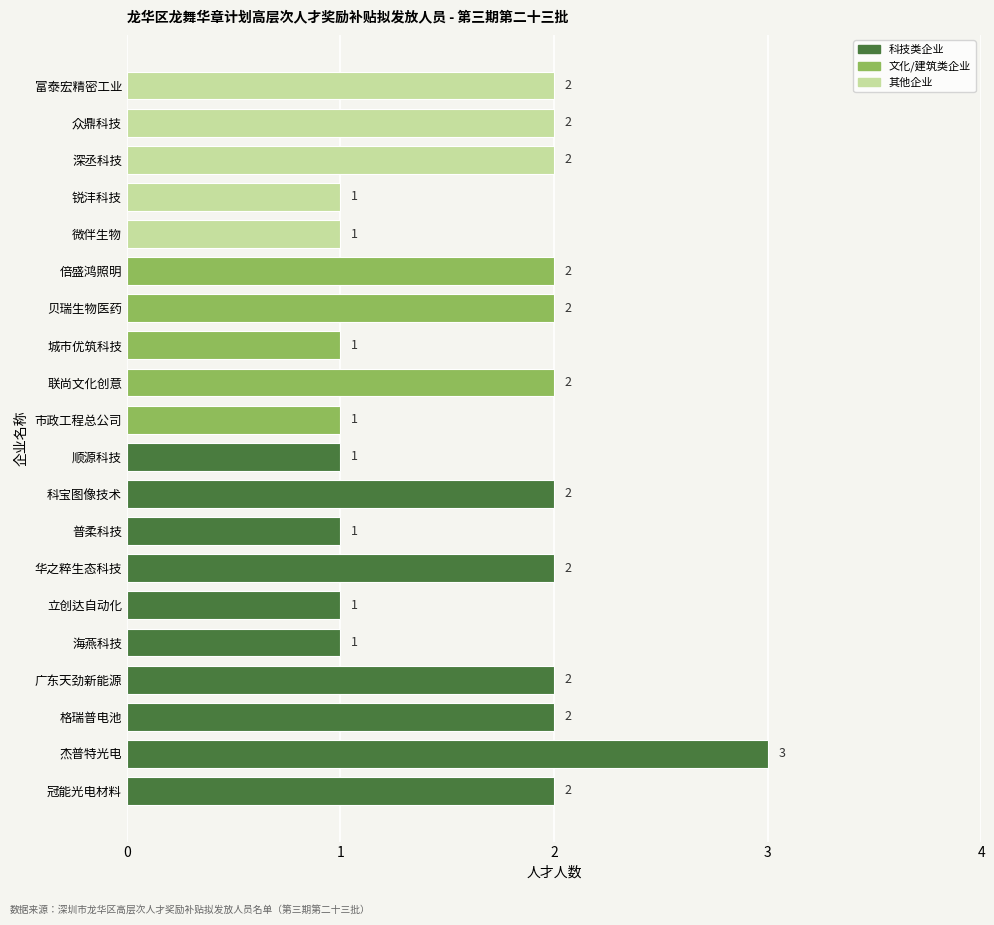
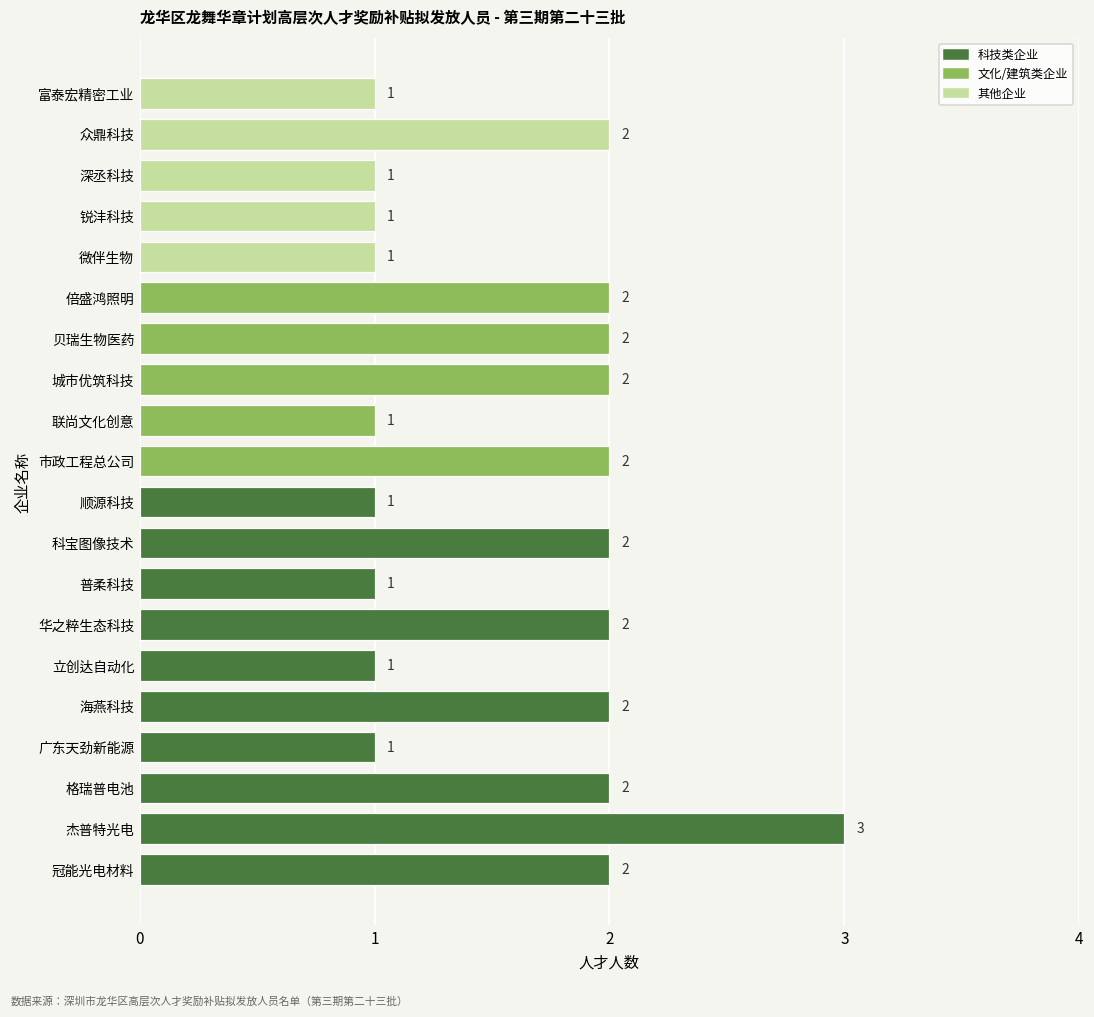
  {
-   "富泰宏精密工业": 2,
+   "富泰宏精密工业": 1,
    "众鼎科技": 2,
-   "深丞科技": 2,
+   "深丞科技": 1,
    "锐沣科技": 1,
    "微伴生物": 1,
    "倍盛鸿照明": 2,
    "贝瑞生物医药": 2,
-   "城市优筑科技": 1,
-   "联尚文化创意": 2,
-   "市政工程总公司": 1,
+   "城市优筑科技": 2,
+   "联尚文化创意": 1,
+   "市政工程总公司": 2,
    "顺源科技": 1,
    "科宝图像技术": 2,
    "普柔科技": 1,
    "华之粹生态科技": 2,
    "立创达自动化": 1,
-   "海燕科技": 1,
-   "广东天劲新能源": 2,
+   "海燕科技": 2,
+   "广东天劲新能源": 1,
    "格瑞普电池": 2,
    "杰普特光电": 3,
    "冠能光电材料": 2
  }
